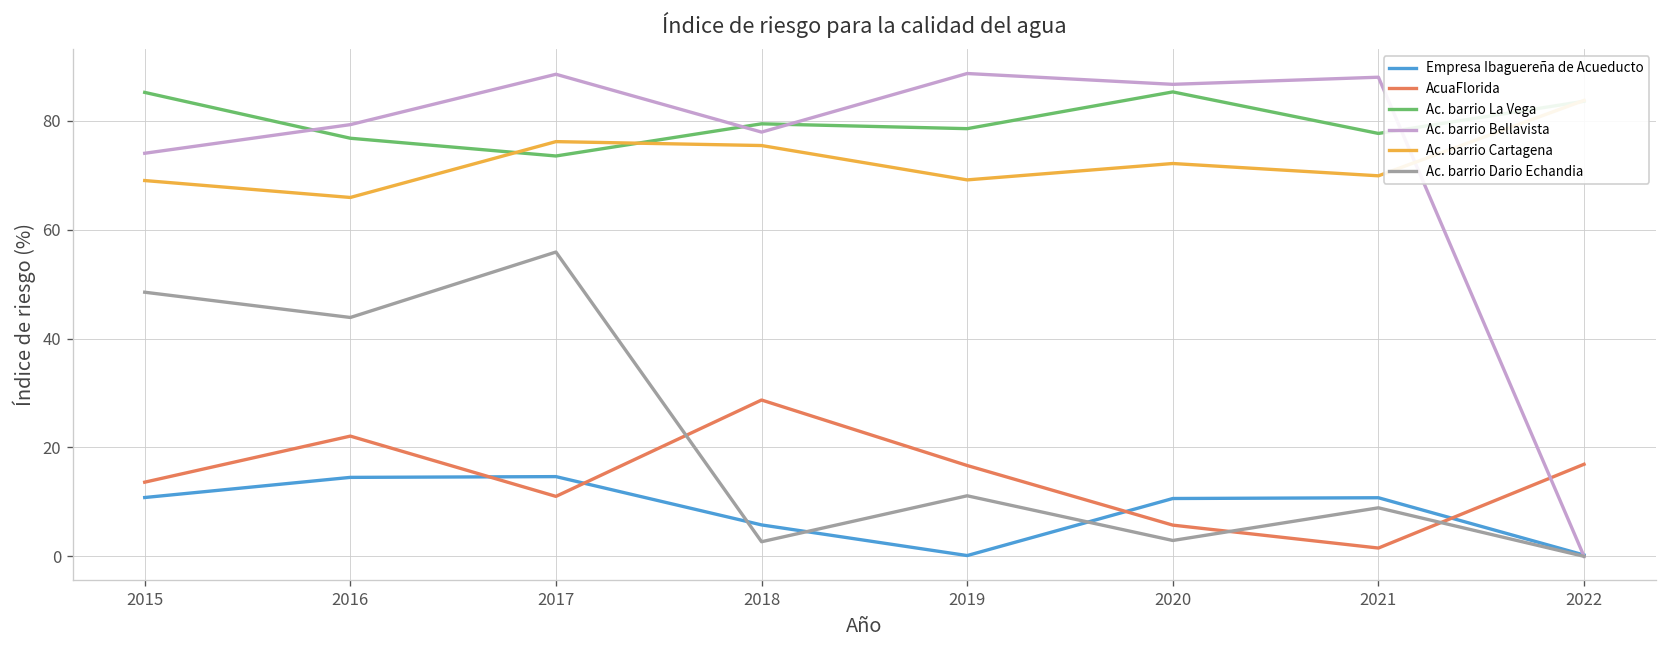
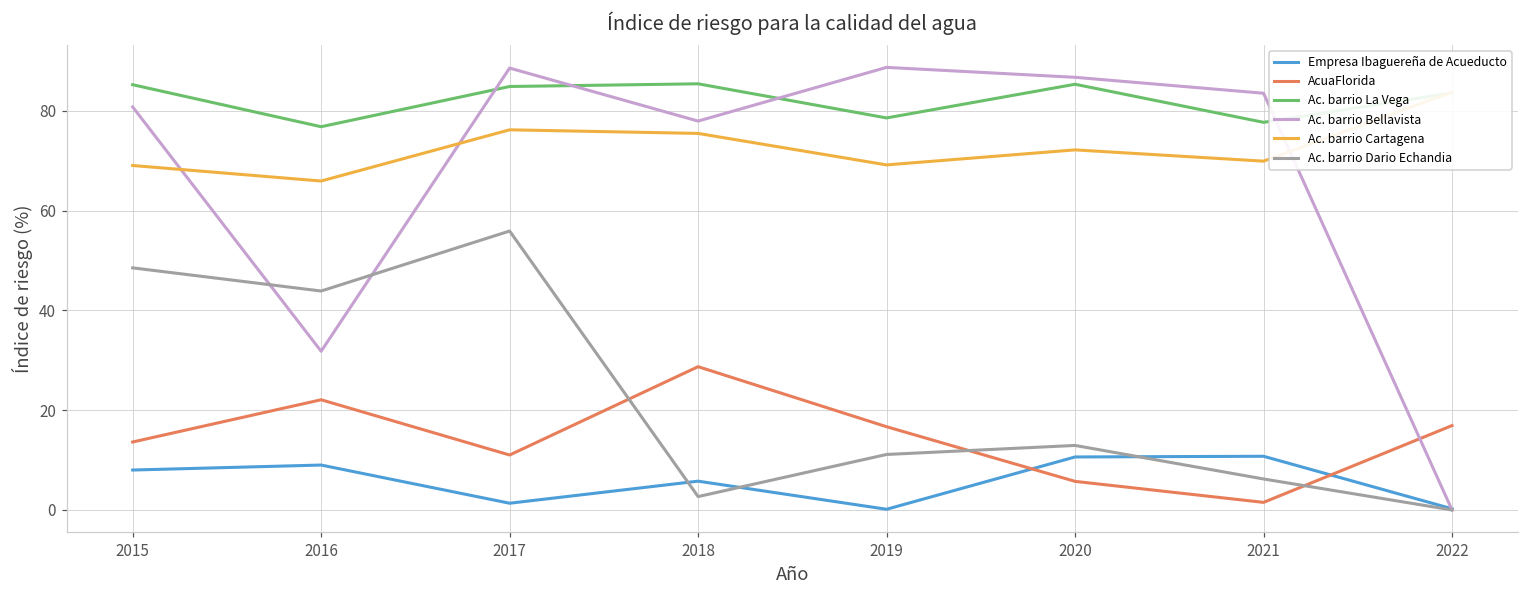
  {
    "Empresa Ibaguereña de Acueducto": {
-     "2015": 11,
-     "2016": 15,
-     "2017": 15,
+     "2015": 8,
+     "2016": 9,
+     "2017": 1,
      "2018": 6,
      "2019": 0,
      "2020": 11,
      "2021": 11
    },
    "Ac. barrio La Vega": {
      "2015": 85,
      "2016": 77,
-     "2017": 74,
-     "2018": 79,
+     "2017": 85,
+     "2018": 85,
      "2019": 79,
      "2020": 85,
      "2021": 78
    },
    "Ac. barrio Bellavista": {
-     "2015": 74,
-     "2016": 79,
+     "2015": 81,
+     "2016": 32,
      "2017": 89,
      "2018": 78,
      "2019": 89,
      "2020": 87,
-     "2021": 88
+     "2021": 84
    },
    "Ac. barrio Dario Echandia": {
      "2015": 49,
      "2016": 44,
      "2017": 56,
      "2018": 3,
      "2019": 11,
-     "2020": 3,
-     "2021": 9
+     "2020": 13,
+     "2021": 6
    }
  }
